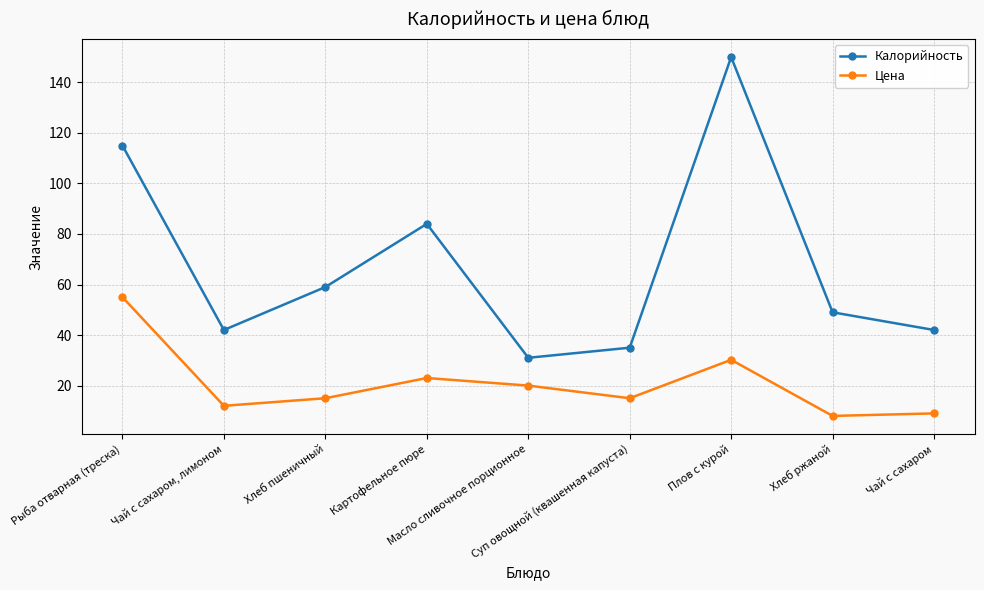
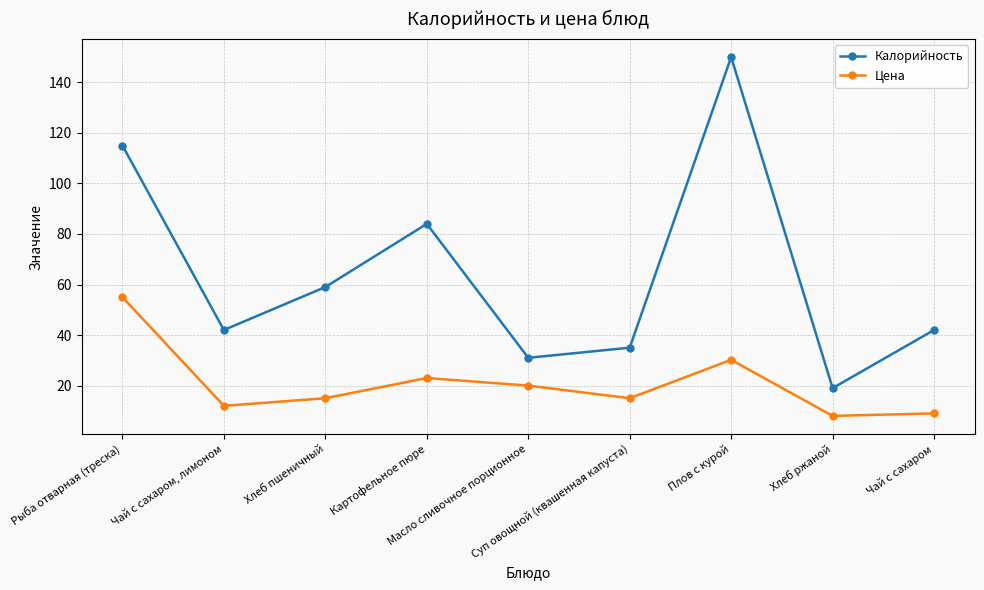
  {
    "Калорийность": {
      "Рыба отварная (треска)": 115,
      "Чай с сахаром, лимоном": 42,
      "Хлеб пшеничный": 59,
      "Картофельное пюре": 84,
      "Масло сливочное порционное": 31,
      "Cуп овощной (квашенная капуста)": 35,
      "Плов с курой": 150,
-     "Хлеб ржаной": 49,
+     "Хлеб ржаной": 19,
      "Чай с сахаром": 42
    },
    "Цена": {
      "Рыба отварная (треска)": 55,
      "Чай с сахаром, лимоном": 12,
      "Хлеб пшеничный": 15,
      "Картофельное пюре": 23,
      "Масло сливочное порционное": 20,
      "Cуп овощной (квашенная капуста)": 15,
      "Плов с курой": 30,
      "Хлеб ржаной": 8,
      "Чай с сахаром": 9
    }
  }
